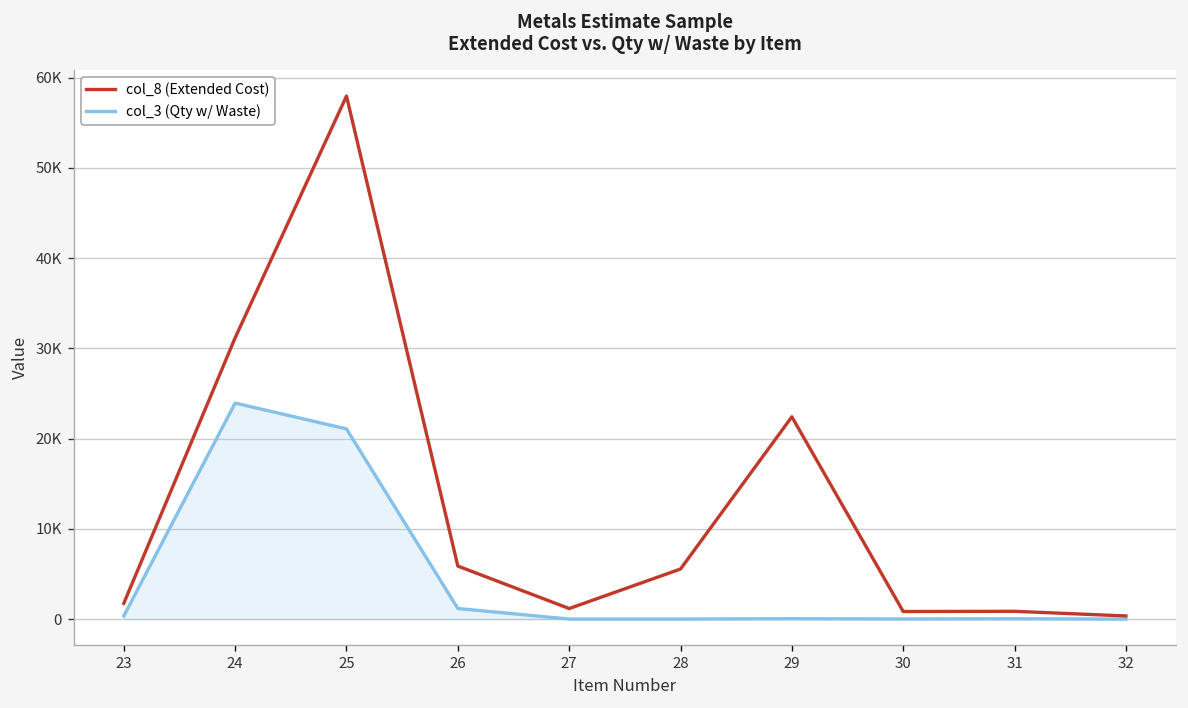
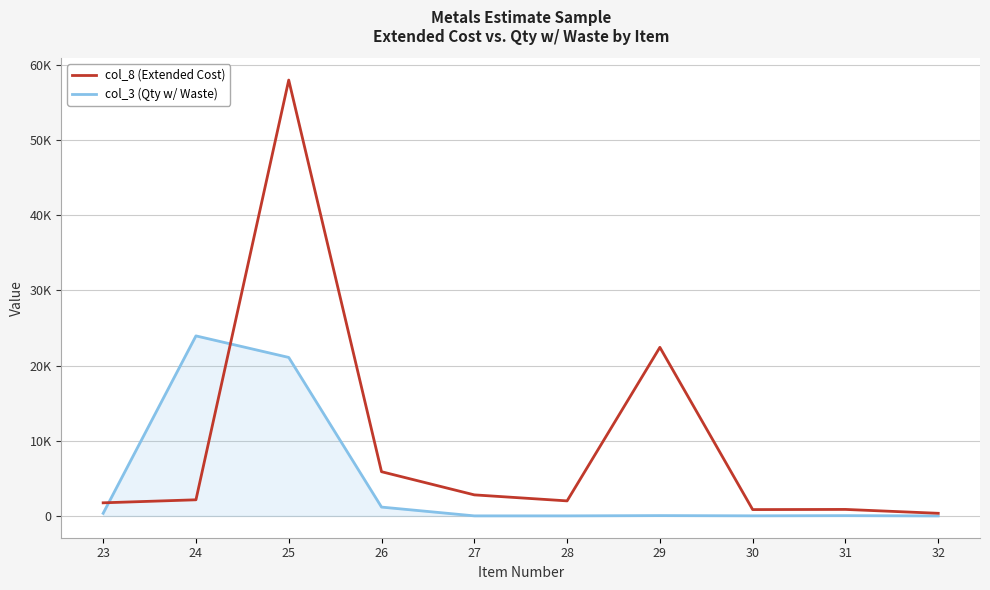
  {
    "col_8 (Extended Cost)": {
      "23": 2000,
-     "24": 31000,
+     "24": 2000,
      "25": 58000,
      "26": 6000,
-     "27": 1000,
-     "28": 6000,
+     "27": 3000,
+     "28": 2000,
      "29": 22000,
      "30": 1000,
      "31": 1000,
      "32": 0
    },
    "col_3 (Qty w/ Waste)": {
      "23": 0,
      "24": 24000,
      "25": 21000,
      "26": 1000,
      "27": 0,
      "28": 0,
      "29": 0,
      "30": 0,
      "31": 0,
      "32": 0
    }
  }
